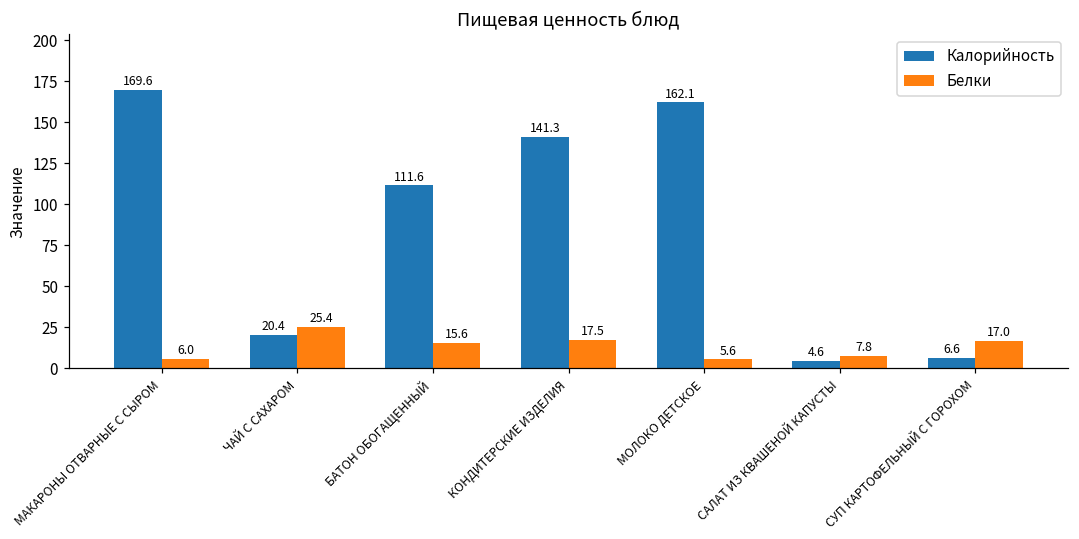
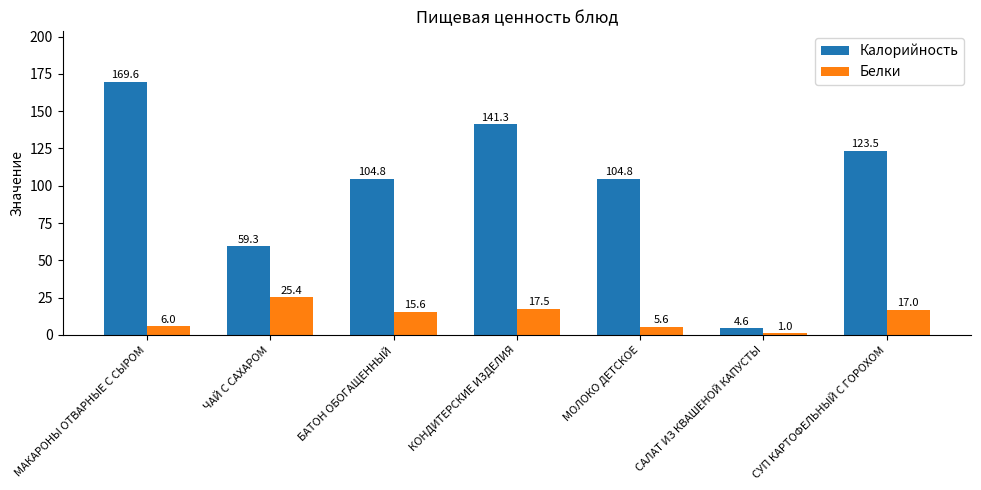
  {
    "Калорийность": {
      "МАКАРОНЫ ОТВАРНЫЕ С СЫРОМ": 169.6,
-     "ЧАЙ С САХАРОМ": 20.4,
-     "БАТОН ОБОГАЩЕННЫЙ": 111.6,
+     "ЧАЙ С САХАРОМ": 59.3,
+     "БАТОН ОБОГАЩЕННЫЙ": 104.8,
      "КОНДИТЕРСКИЕ ИЗДЕЛИЯ": 141.3,
-     "МОЛОКО ДЕТСКОЕ": 162.1,
+     "МОЛОКО ДЕТСКОЕ": 104.8,
      "САЛАТ ИЗ КВАШЕНОЙ КАПУСТЫ": 4.6,
-     "СУП КАРТОФЕЛЬНЫЙ С ГОРОХОМ": 6.6
+     "СУП КАРТОФЕЛЬНЫЙ С ГОРОХОМ": 123.5
    },
    "Белки": {
      "МАКАРОНЫ ОТВАРНЫЕ С СЫРОМ": 6.0,
      "ЧАЙ С САХАРОМ": 25.4,
      "БАТОН ОБОГАЩЕННЫЙ": 15.6,
      "КОНДИТЕРСКИЕ ИЗДЕЛИЯ": 17.5,
      "МОЛОКО ДЕТСКОЕ": 5.6,
-     "САЛАТ ИЗ КВАШЕНОЙ КАПУСТЫ": 7.8,
+     "САЛАТ ИЗ КВАШЕНОЙ КАПУСТЫ": 1.0,
      "СУП КАРТОФЕЛЬНЫЙ С ГОРОХОМ": 17.0
    }
  }
